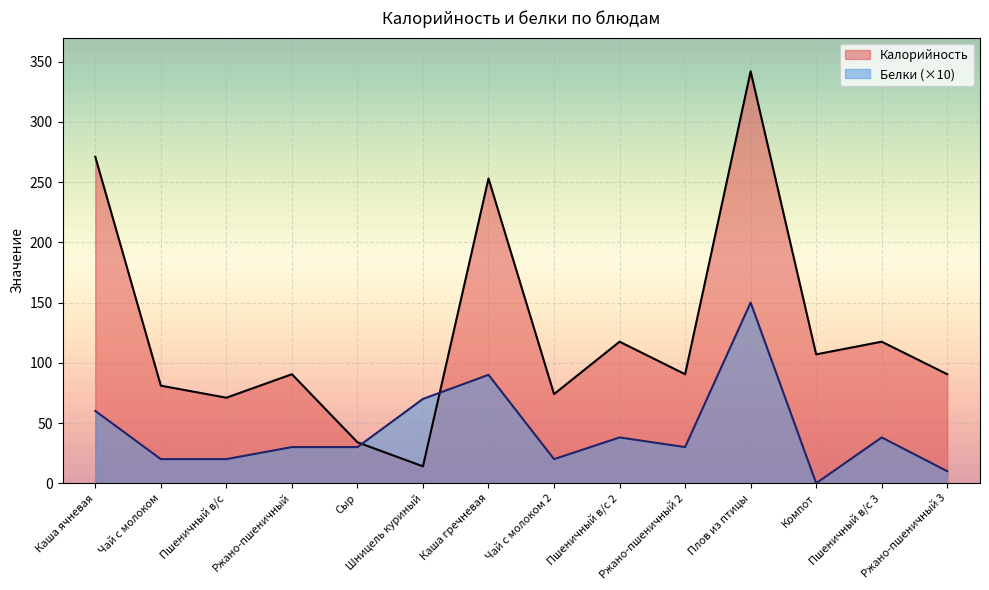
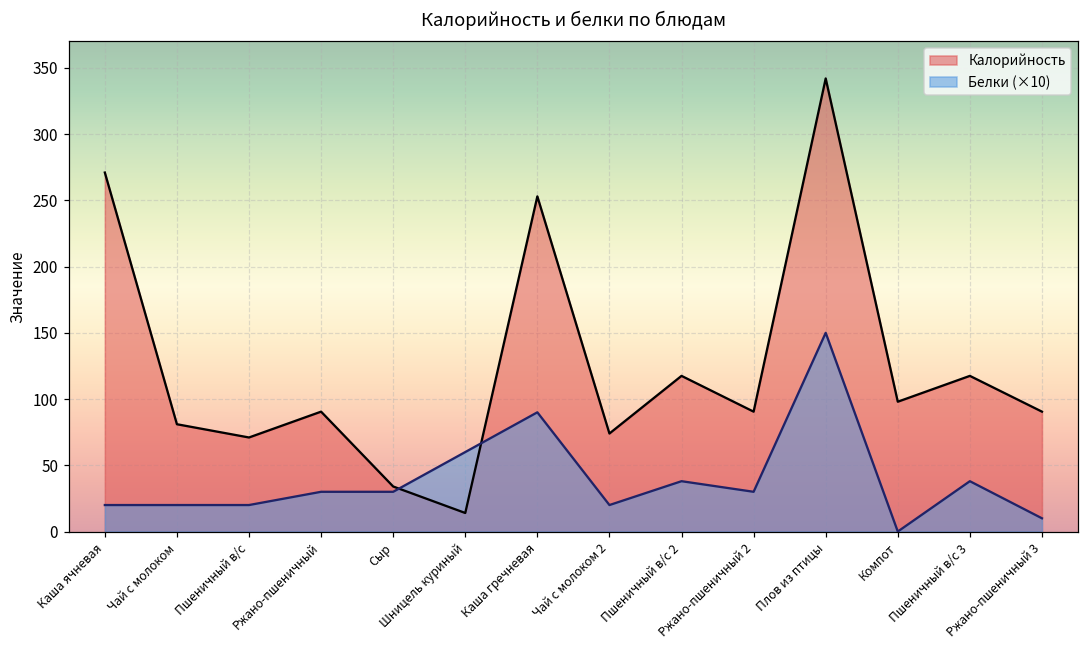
  {
    "Калорийность": {
      "Каша ячневая": 271,
      "Чай с молоком": 81,
      "Пшеничный в/с": 71,
      "Ржано-пшеничный": 91,
      "Сыр": 34,
      "Шницель куриный": 14,
      "Каша гречневая": 253,
      "Чай с молоком 2": 74,
      "Пшеничный в/с 2": 118,
      "Ржано-пшеничный 2": 91,
      "Плов из птицы": 342,
-     "Компот": 107,
+     "Компот": 98,
      "Пшеничный в/с 3": 118,
      "Ржано-пшеничный 3": 91
    },
    "Белки (×10)": {
-     "Каша ячневая": 60,
+     "Каша ячневая": 20,
      "Чай с молоком": 20,
      "Пшеничный в/с": 20,
      "Ржано-пшеничный": 30,
      "Сыр": 30,
-     "Шницель куриный": 70,
+     "Шницель куриный": 60,
      "Каша гречневая": 90,
      "Чай с молоком 2": 20,
      "Пшеничный в/с 2": 38,
      "Ржано-пшеничный 2": 30,
      "Плов из птицы": 150,
      "Компот": 0,
      "Пшеничный в/с 3": 38,
      "Ржано-пшеничный 3": 10
    }
  }
